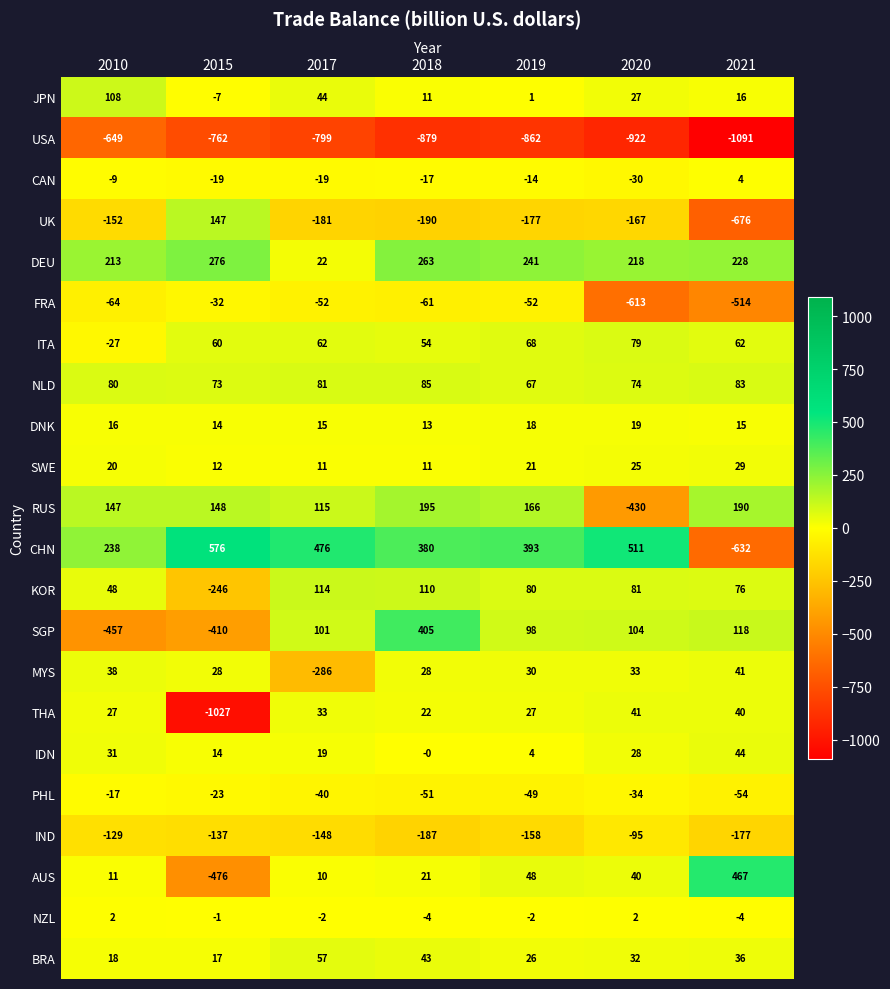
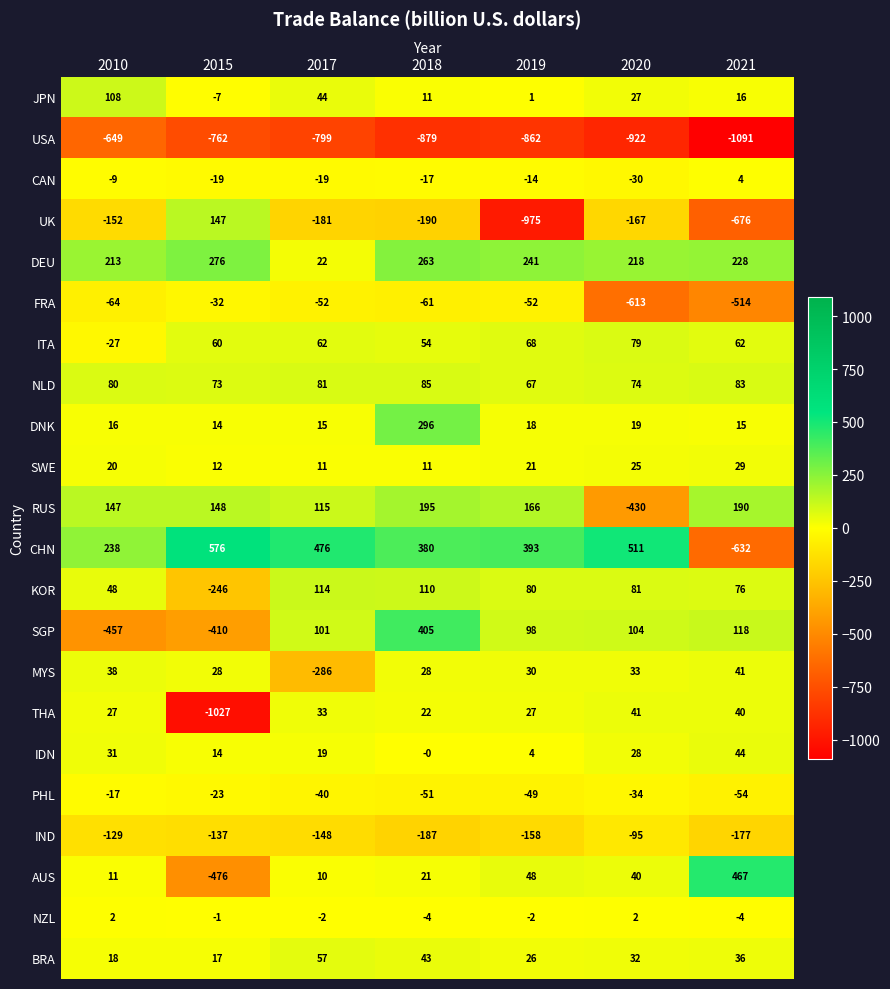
  {
    "JPN": {
      "2010": 108,
      "2015": -7,
      "2017": 44,
      "2018": 11,
      "2019": 1,
      "2020": 27,
      "2021": 16
    },
    "USA": {
      "2010": -649,
      "2015": -762,
      "2017": -799,
      "2018": -879,
      "2019": -862,
      "2020": -922,
      "2021": -1091
    },
    "CAN": {
      "2010": -9,
      "2015": -19,
      "2017": -19,
      "2018": -17,
      "2019": -14,
      "2020": -30,
      "2021": 4
    },
    "UK": {
      "2010": -152,
      "2015": 147,
      "2017": -181,
      "2018": -190,
-     "2019": -177,
+     "2019": -975,
      "2020": -167,
      "2021": -676
    },
    "DEU": {
      "2010": 213,
      "2015": 276,
      "2017": 22,
      "2018": 263,
      "2019": 241,
      "2020": 218,
      "2021": 228
    },
    "FRA": {
      "2010": -64,
      "2015": -32,
      "2017": -52,
      "2018": -61,
      "2019": -52,
      "2020": -613,
      "2021": -514
    },
    "ITA": {
      "2010": -27,
      "2015": 60,
      "2017": 62,
      "2018": 54,
      "2019": 68,
      "2020": 79,
      "2021": 62
    },
    "NLD": {
      "2010": 80,
      "2015": 73,
      "2017": 81,
      "2018": 85,
      "2019": 67,
      "2020": 74,
      "2021": 83
    },
    "DNK": {
      "2010": 16,
      "2015": 14,
      "2017": 15,
-     "2018": 13,
+     "2018": 296,
      "2019": 18,
      "2020": 19,
      "2021": 15
    },
    "SWE": {
      "2010": 20,
      "2015": 12,
      "2017": 11,
      "2018": 11,
      "2019": 21,
      "2020": 25,
      "2021": 29
    },
    "RUS": {
      "2010": 147,
      "2015": 148,
      "2017": 115,
      "2018": 195,
      "2019": 166,
      "2020": -430,
      "2021": 190
    },
    "CHN": {
      "2010": 238,
      "2015": 576,
      "2017": 476,
      "2018": 380,
      "2019": 393,
      "2020": 511,
      "2021": -632
    },
    "KOR": {
      "2010": 48,
      "2015": -246,
      "2017": 114,
      "2018": 110,
      "2019": 80,
      "2020": 81,
      "2021": 76
    },
    "SGP": {
      "2010": -457,
      "2015": -410,
      "2017": 101,
      "2018": 405,
      "2019": 98,
      "2020": 104,
      "2021": 118
    },
    "MYS": {
      "2010": 38,
      "2015": 28,
      "2017": -286,
      "2018": 28,
      "2019": 30,
      "2020": 33,
      "2021": 41
    },
    "THA": {
      "2010": 27,
      "2015": -1027,
      "2017": 33,
      "2018": 22,
      "2019": 27,
      "2020": 41,
      "2021": 40
    },
    "IDN": {
      "2010": 31,
      "2015": 14,
      "2017": 19,
      "2018": -0,
      "2019": 4,
      "2020": 28,
      "2021": 44
    },
    "PHL": {
      "2010": -17,
      "2015": -23,
      "2017": -40,
      "2018": -51,
      "2019": -49,
      "2020": -34,
      "2021": -54
    },
    "IND": {
      "2010": -129,
      "2015": -137,
      "2017": -148,
      "2018": -187,
      "2019": -158,
      "2020": -95,
      "2021": -177
    },
    "AUS": {
      "2010": 11,
      "2015": -476,
      "2017": 10,
      "2018": 21,
      "2019": 48,
      "2020": 40,
      "2021": 467
    },
    "NZL": {
      "2010": 2,
      "2015": -1,
      "2017": -2,
      "2018": -4,
      "2019": -2,
      "2020": 2,
      "2021": -4
    },
    "BRA": {
      "2010": 18,
      "2015": 17,
      "2017": 57,
      "2018": 43,
      "2019": 26,
      "2020": 32,
      "2021": 36
    }
  }
